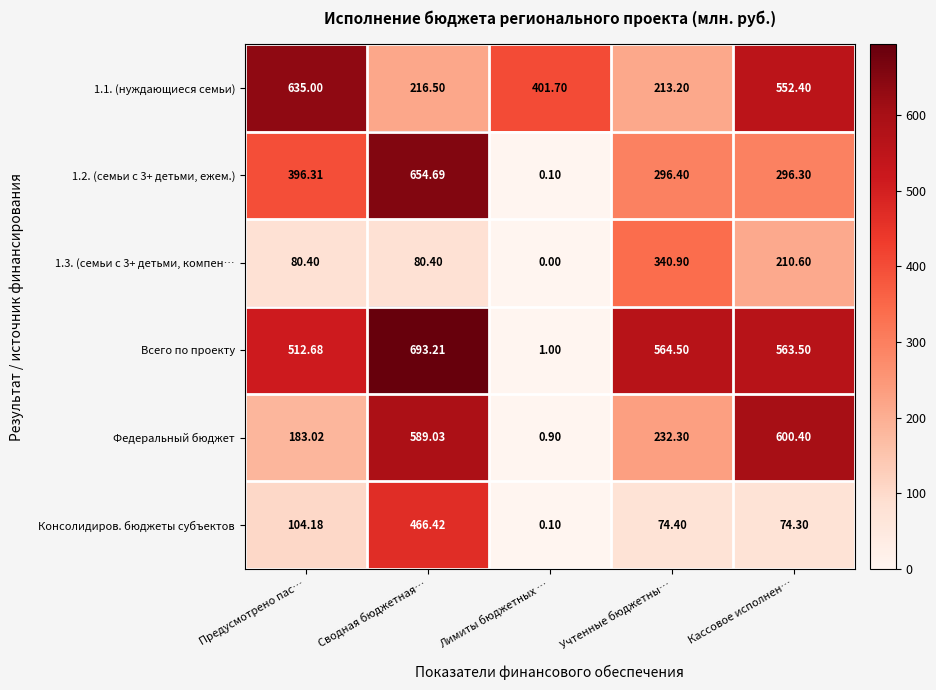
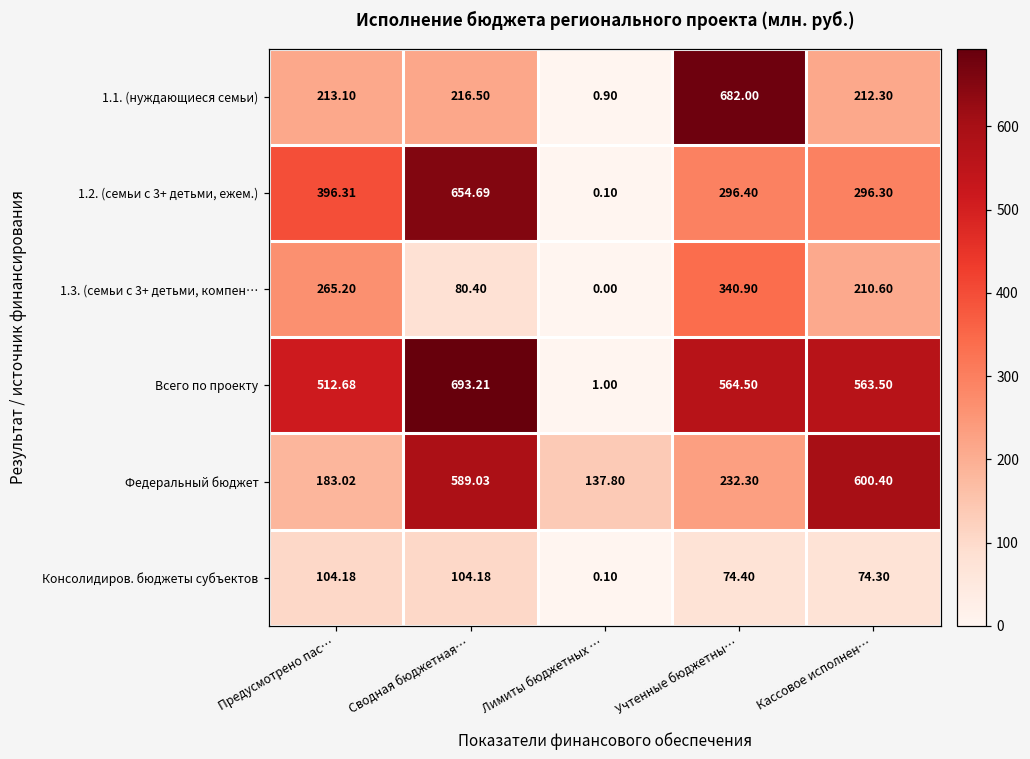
  {
    "1.1. (нуждающиеся семьи)": {
-     "Предусмотрено пас…": 635.00,
+     "Предусмотрено пас…": 213.10,
      "Сводная бюджетная…": 216.50,
-     "Лимиты бюджетных …": 401.70,
-     "Учтенные бюджетны…": 213.20,
-     "Кассовое исполнен…": 552.40
+     "Лимиты бюджетных …": 0.90,
+     "Учтенные бюджетны…": 682.00,
+     "Кассовое исполнен…": 212.30
    },
    "1.2. (семьи с 3+ детьми, ежем.)": {
      "Предусмотрено пас…": 396.31,
      "Сводная бюджетная…": 654.69,
      "Лимиты бюджетных …": 0.10,
      "Учтенные бюджетны…": 296.40,
      "Кассовое исполнен…": 296.30
    },
    "1.3. (семьи с 3+ детьми, компен…": {
-     "Предусмотрено пас…": 80.40,
+     "Предусмотрено пас…": 265.20,
      "Сводная бюджетная…": 80.40,
      "Лимиты бюджетных …": 0.00,
      "Учтенные бюджетны…": 340.90,
      "Кассовое исполнен…": 210.60
    },
    "Всего по проекту": {
      "Предусмотрено пас…": 512.68,
      "Сводная бюджетная…": 693.21,
      "Лимиты бюджетных …": 1.00,
      "Учтенные бюджетны…": 564.50,
      "Кассовое исполнен…": 563.50
    },
    "Федеральный бюджет": {
      "Предусмотрено пас…": 183.02,
      "Сводная бюджетная…": 589.03,
-     "Лимиты бюджетных …": 0.90,
+     "Лимиты бюджетных …": 137.80,
      "Учтенные бюджетны…": 232.30,
      "Кассовое исполнен…": 600.40
    },
    "Консолидиров. бюджеты субъектов": {
      "Предусмотрено пас…": 104.18,
-     "Сводная бюджетная…": 466.42,
+     "Сводная бюджетная…": 104.18,
      "Лимиты бюджетных …": 0.10,
      "Учтенные бюджетны…": 74.40,
      "Кассовое исполнен…": 74.30
    }
  }
